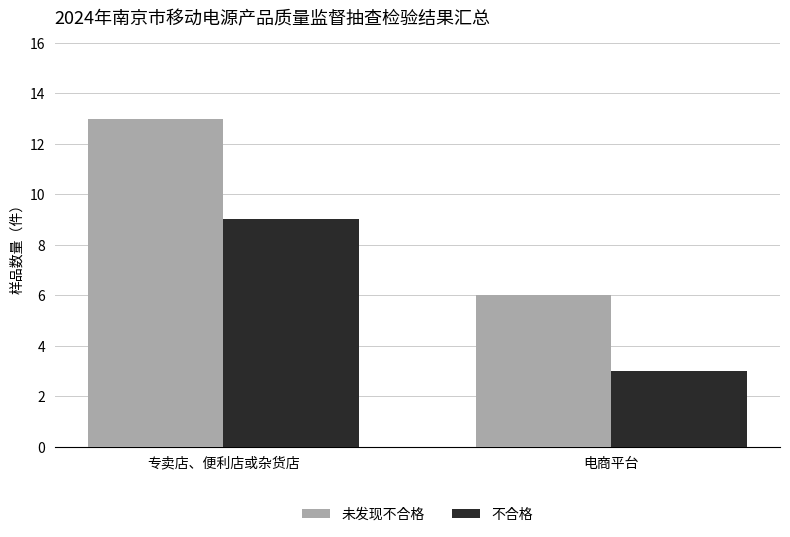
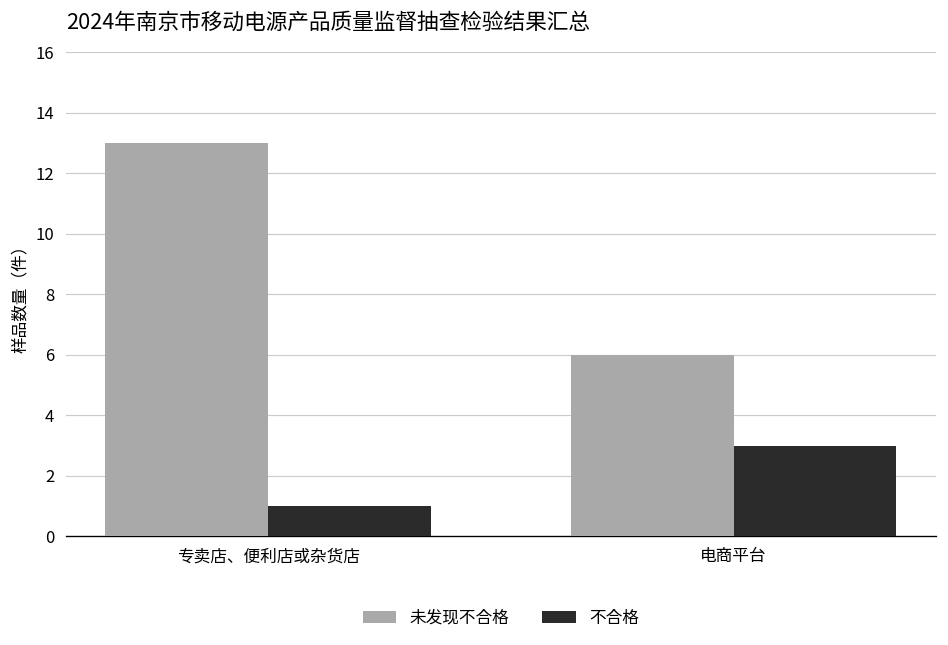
  {
    "未发现不合格": {
      "专卖店、便利店或杂货店": 13,
      "电商平台": 6
    },
    "不合格": {
-     "专卖店、便利店或杂货店": 9,
+     "专卖店、便利店或杂货店": 1,
      "电商平台": 3
    }
  }
